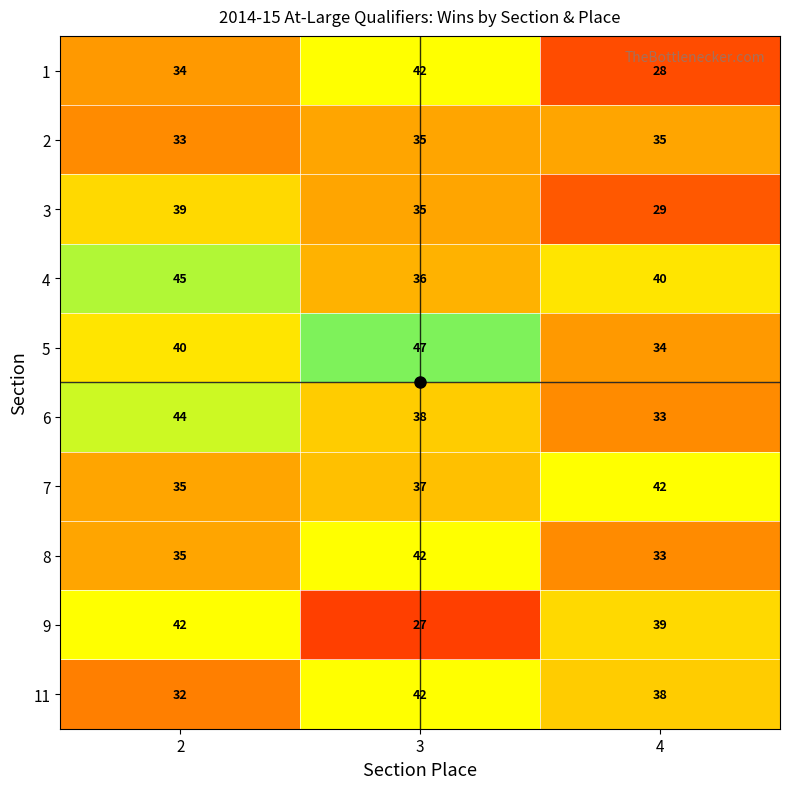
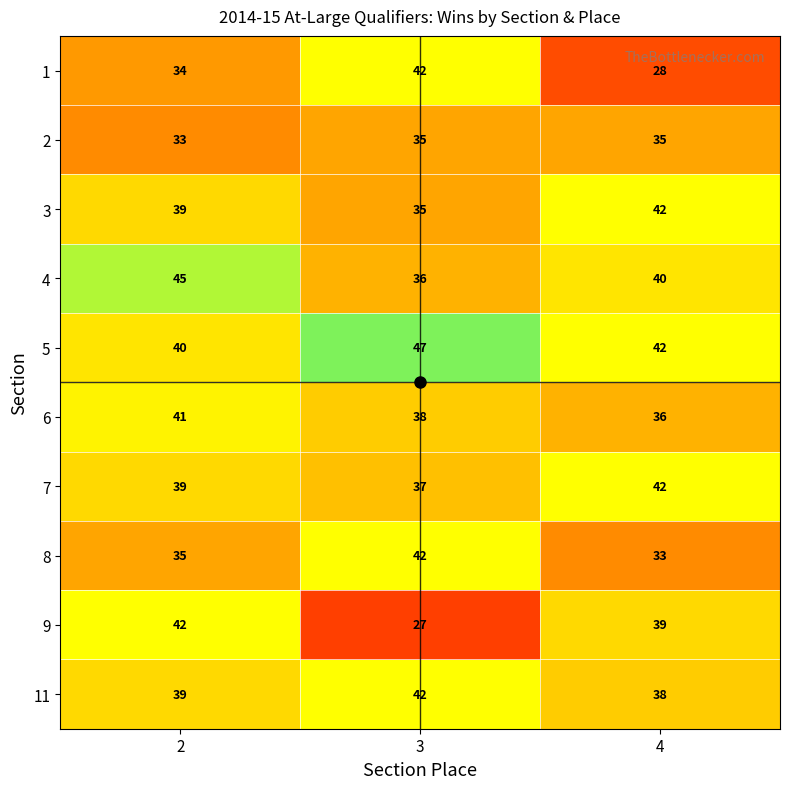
  {
    "1": {
      "2": 34,
      "3": 42
    },
    "2": {
      "2": 33,
      "3": 35,
      "4": 35
    },
    "3": {
      "2": 39,
      "3": 35,
-     "4": 29
+     "4": 42
    },
    "4": {
      "2": 45,
      "3": 36,
      "4": 40
    },
    "5": {
      "2": 40,
      "3": 47,
-     "4": 34
+     "4": 42
    },
    "6": {
-     "2": 44,
+     "2": 41,
      "3": 38,
-     "4": 33
+     "4": 36
    },
    "7": {
-     "2": 35,
+     "2": 39,
      "3": 37,
      "4": 42
    },
    "8": {
      "2": 35,
      "3": 42,
      "4": 33
    },
    "9": {
      "2": 42,
      "3": 27,
      "4": 39
    },
    "11": {
-     "2": 32,
+     "2": 39,
      "3": 42,
      "4": 38
    }
  }
